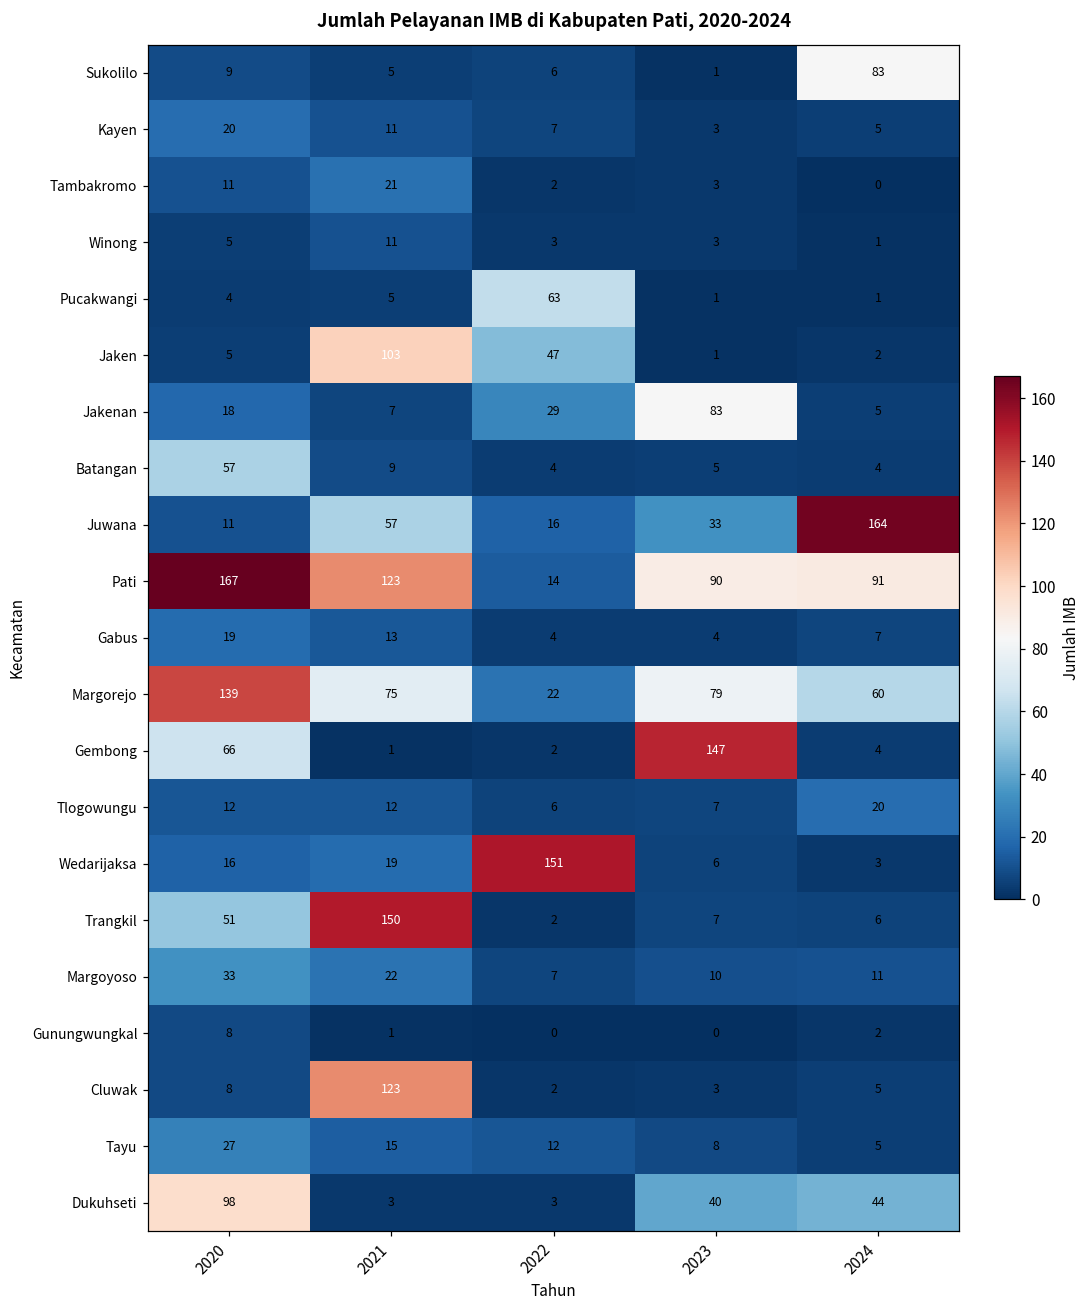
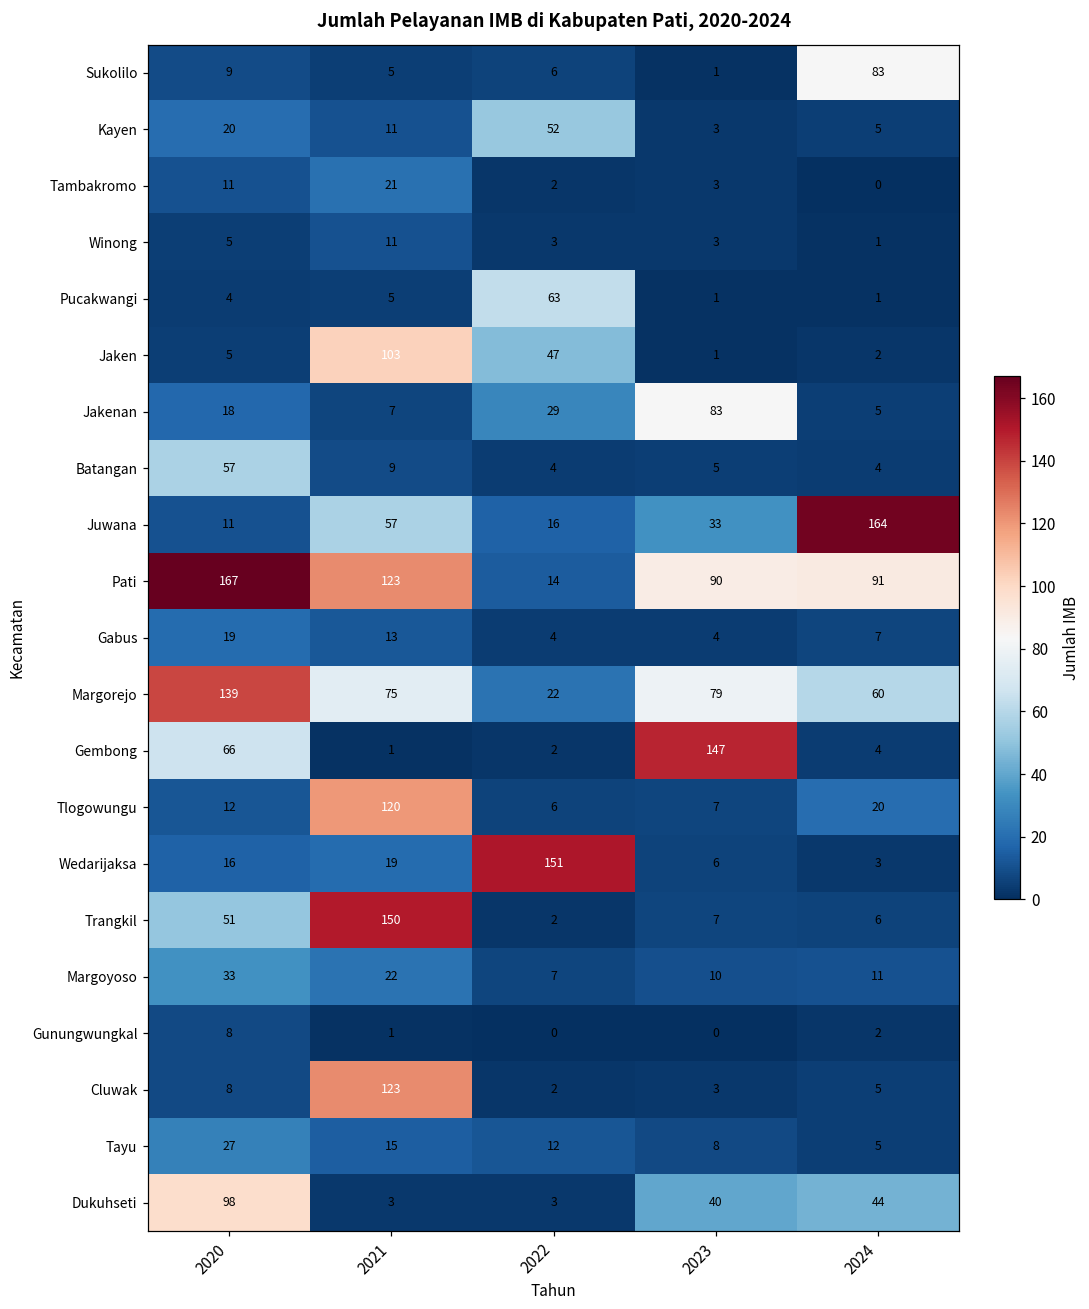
  {
    "Sukolilo": {
      "2020": 9,
      "2021": 5,
      "2022": 6,
      "2023": 1,
      "2024": 83
    },
    "Kayen": {
      "2020": 20,
      "2021": 11,
-     "2022": 7,
+     "2022": 52,
      "2023": 3,
      "2024": 5
    },
    "Tambakromo": {
      "2020": 11,
      "2021": 21,
      "2022": 2,
      "2023": 3,
      "2024": 0
    },
    "Winong": {
      "2020": 5,
      "2021": 11,
      "2022": 3,
      "2023": 3,
      "2024": 1
    },
    "Pucakwangi": {
      "2020": 4,
      "2021": 5,
      "2022": 63,
      "2023": 1,
      "2024": 1
    },
    "Jaken": {
      "2020": 5,
      "2021": 103,
      "2022": 47,
      "2023": 1,
      "2024": 2
    },
    "Jakenan": {
      "2020": 18,
      "2021": 7,
      "2022": 29,
      "2023": 83,
      "2024": 5
    },
    "Batangan": {
      "2020": 57,
      "2021": 9,
      "2022": 4,
      "2023": 5,
      "2024": 4
    },
    "Juwana": {
      "2020": 11,
      "2021": 57,
      "2022": 16,
      "2023": 33,
      "2024": 164
    },
    "Pati": {
      "2020": 167,
      "2021": 123,
      "2022": 14,
      "2023": 90,
      "2024": 91
    },
    "Gabus": {
      "2020": 19,
      "2021": 13,
      "2022": 4,
      "2023": 4,
      "2024": 7
    },
    "Margorejo": {
      "2020": 139,
      "2021": 75,
      "2022": 22,
      "2023": 79,
      "2024": 60
    },
    "Gembong": {
      "2020": 66,
      "2021": 1,
      "2022": 2,
      "2023": 147,
      "2024": 4
    },
    "Tlogowungu": {
      "2020": 12,
-     "2021": 12,
+     "2021": 120,
      "2022": 6,
      "2023": 7,
      "2024": 20
    },
    "Wedarijaksa": {
      "2020": 16,
      "2021": 19,
      "2022": 151,
      "2023": 6,
      "2024": 3
    },
    "Trangkil": {
      "2020": 51,
      "2021": 150,
      "2022": 2,
      "2023": 7,
      "2024": 6
    },
    "Margoyoso": {
      "2020": 33,
      "2021": 22,
      "2022": 7,
      "2023": 10,
      "2024": 11
    },
    "Gunungwungkal": {
      "2020": 8,
      "2021": 1,
      "2022": 0,
      "2023": 0,
      "2024": 2
    },
    "Cluwak": {
      "2020": 8,
      "2021": 123,
      "2022": 2,
      "2023": 3,
      "2024": 5
    },
    "Tayu": {
      "2020": 27,
      "2021": 15,
      "2022": 12,
      "2023": 8,
      "2024": 5
    },
    "Dukuhseti": {
      "2020": 98,
      "2021": 3,
      "2022": 3,
      "2023": 40,
      "2024": 44
    }
  }
